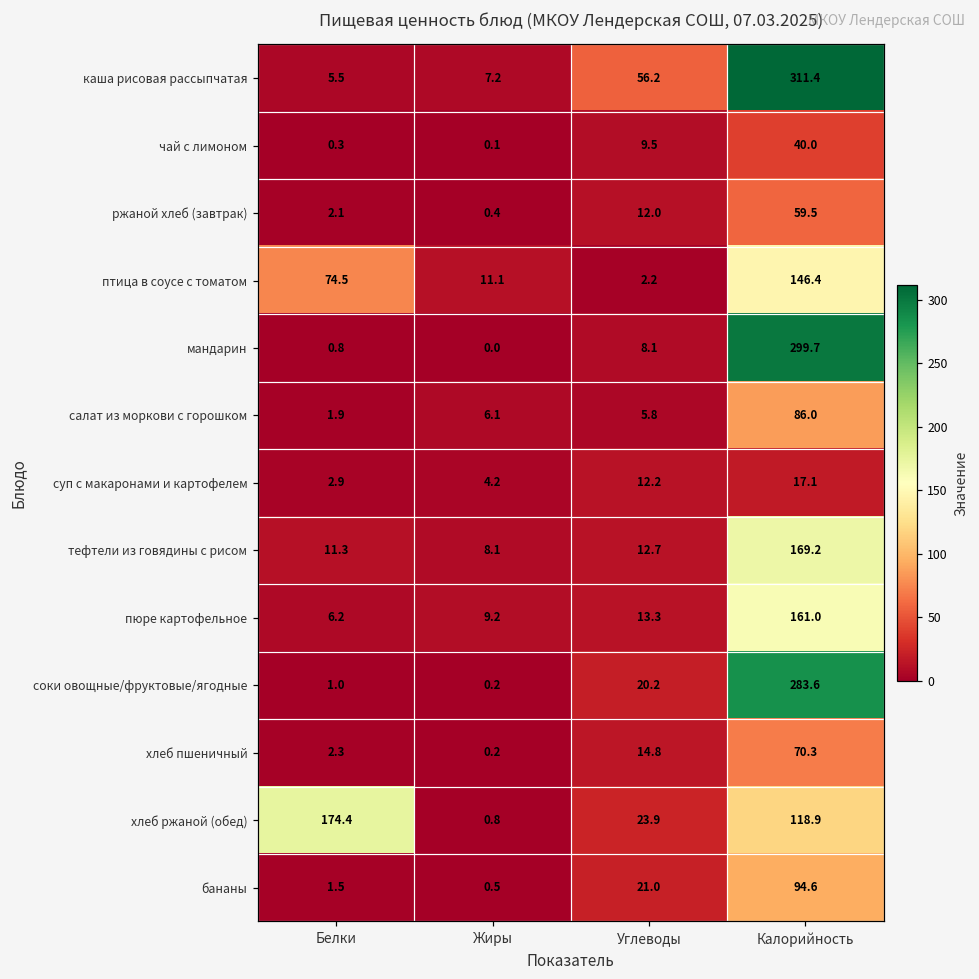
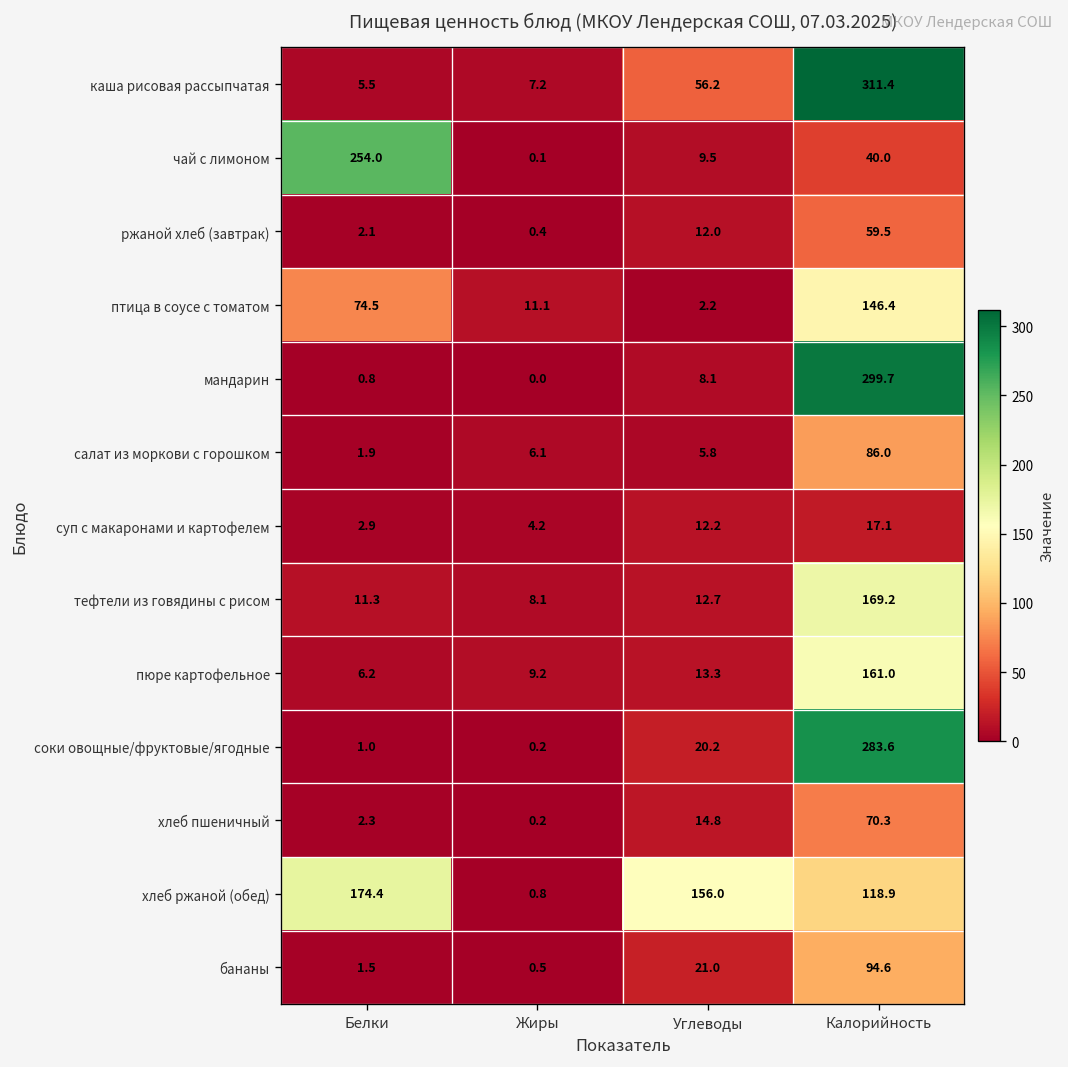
  {
    "каша рисовая рассыпчатая": {
      "Белки": 5.5,
      "Жиры": 7.2,
      "Углеводы": 56.2,
      "Калорийность": 311.4
    },
    "чай с лимоном": {
-     "Белки": 0.3,
+     "Белки": 254.0,
      "Жиры": 0.1,
      "Углеводы": 9.5,
      "Калорийность": 40.0
    },
    "ржаной хлеб (завтрак)": {
      "Белки": 2.1,
      "Жиры": 0.4,
      "Углеводы": 12.0,
      "Калорийность": 59.5
    },
    "птица в соусе с томатом": {
      "Белки": 74.5,
      "Жиры": 11.1,
      "Углеводы": 2.2,
      "Калорийность": 146.4
    },
    "мандарин": {
      "Белки": 0.8,
      "Жиры": 0.0,
      "Углеводы": 8.1,
      "Калорийность": 299.7
    },
    "салат из моркови с горошком": {
      "Белки": 1.9,
      "Жиры": 6.1,
      "Углеводы": 5.8,
      "Калорийность": 86.0
    },
    "суп с макаронами и картофелем": {
      "Белки": 2.9,
      "Жиры": 4.2,
      "Углеводы": 12.2,
      "Калорийность": 17.1
    },
    "тефтели из говядины с рисом": {
      "Белки": 11.3,
      "Жиры": 8.1,
      "Углеводы": 12.7,
      "Калорийность": 169.2
    },
    "пюре картофельное": {
      "Белки": 6.2,
      "Жиры": 9.2,
      "Углеводы": 13.3,
      "Калорийность": 161.0
    },
    "соки овощные/фруктовые/ягодные": {
      "Белки": 1.0,
      "Жиры": 0.2,
      "Углеводы": 20.2,
      "Калорийность": 283.6
    },
    "хлеб пшеничный": {
      "Белки": 2.3,
      "Жиры": 0.2,
      "Углеводы": 14.8,
      "Калорийность": 70.3
    },
    "хлеб ржаной (обед)": {
      "Белки": 174.4,
      "Жиры": 0.8,
-     "Углеводы": 23.9,
+     "Углеводы": 156.0,
      "Калорийность": 118.9
    },
    "бананы": {
      "Белки": 1.5,
      "Жиры": 0.5,
      "Углеводы": 21.0,
      "Калорийность": 94.6
    }
  }
